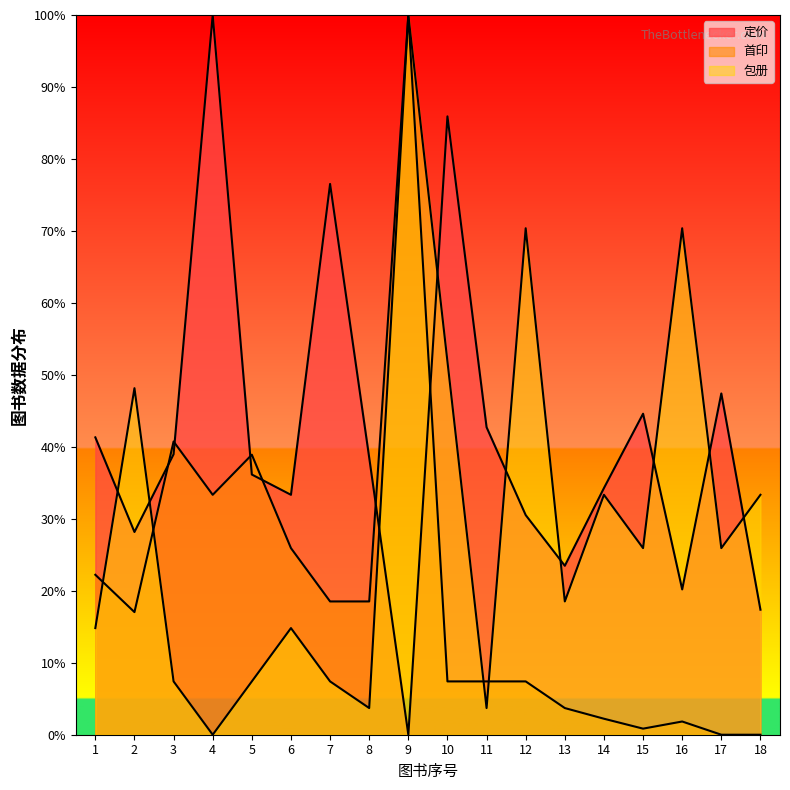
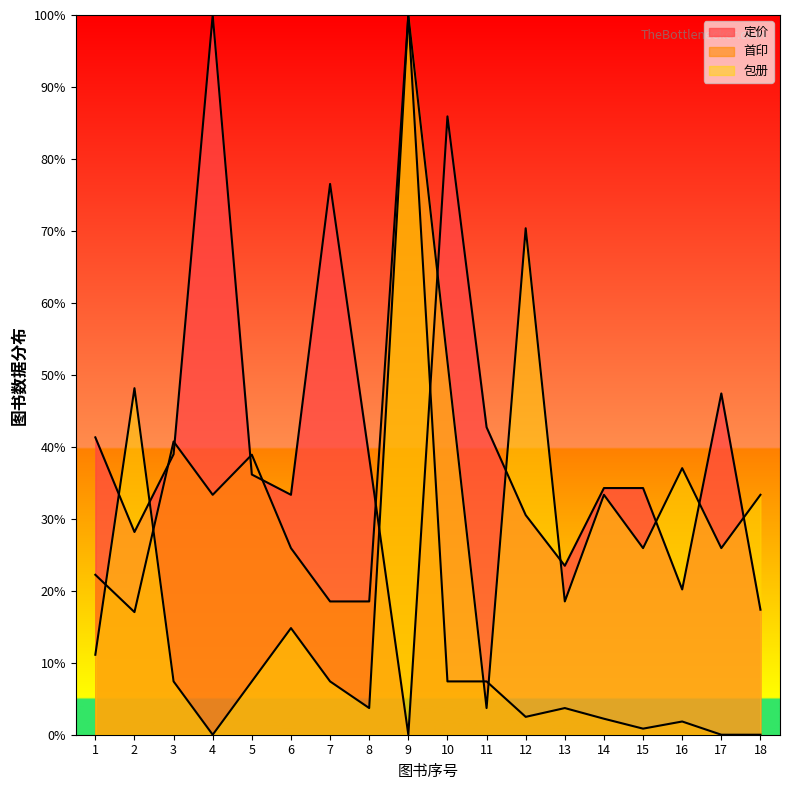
  {
    "定价": {
      "1": "41%",
      "2": "28%",
      "3": "39%",
      "4": "100%",
      "5": "36%",
      "6": "33%",
      "7": "77%",
      "8": "38%",
      "9": "0%",
      "10": "86%",
      "11": "43%",
      "12": "31%",
      "13": "23%",
      "14": "34%",
-     "15": "45%",
+     "15": "34%",
      "16": "20%",
      "17": "47%",
      "18": "17%"
    },
    "首印": {
      "1": "22%",
      "2": "17%",
      "3": "41%",
      "4": "33%",
      "5": "39%",
      "6": "26%",
      "7": "19%",
      "8": "19%",
      "10": "7%",
      "11": "7%",
-     "12": "7%",
+     "12": "2%",
      "13": "4%",
      "14": "2%",
      "15": "1%",
      "16": "2%",
      "17": "0%",
      "18": "0%"
    },
    "包册": {
-     "1": "15%",
+     "1": "11%",
      "2": "48%",
      "3": "7%",
      "4": "0%",
      "5": "7%",
      "6": "15%",
      "7": "7%",
      "8": "4%",
      "10": "52%",
      "11": "4%",
      "12": "70%",
      "13": "19%",
      "14": "33%",
      "15": "26%",
-     "16": "70%",
+     "16": "37%",
      "17": "26%",
      "18": "33%"
    }
  }
